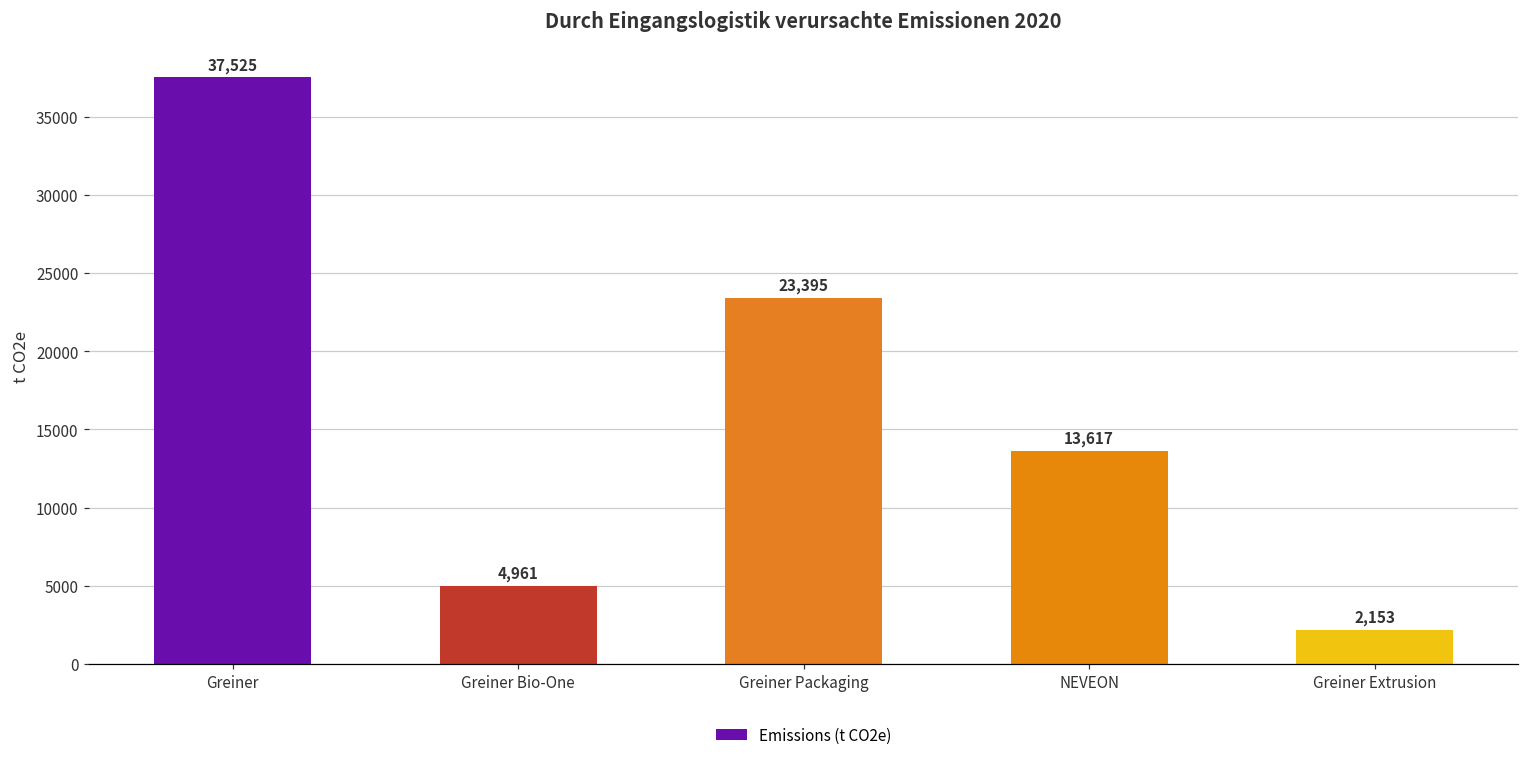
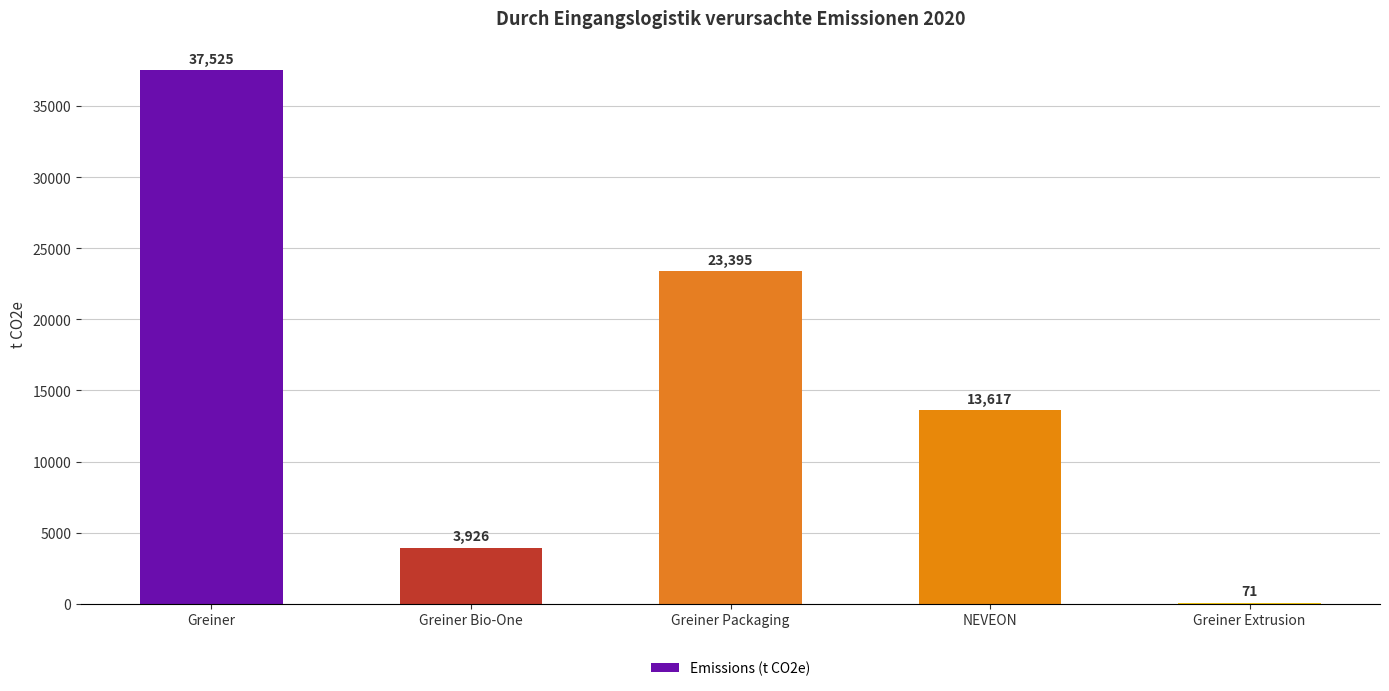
  {
    "Greiner": "37,525",
-   "Greiner Bio-One": "4,961",
+   "Greiner Bio-One": "3,926",
    "Greiner Packaging": "23,395",
    "NEVEON": "13,617",
-   "Greiner Extrusion": "2,153"
+   "Greiner Extrusion": "71"
  }
